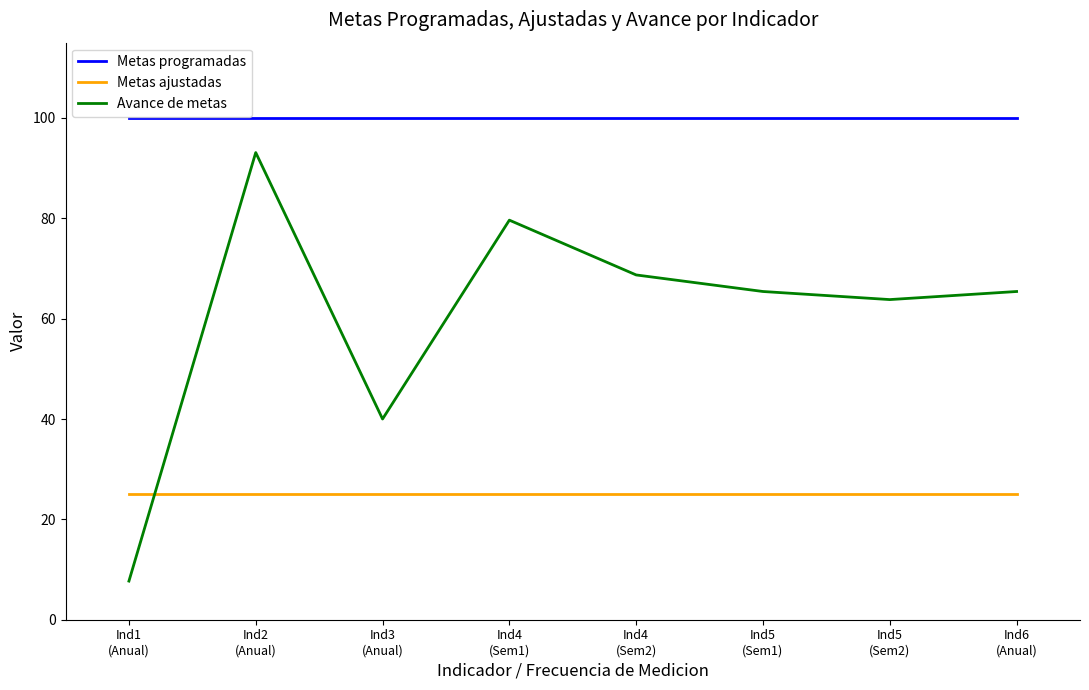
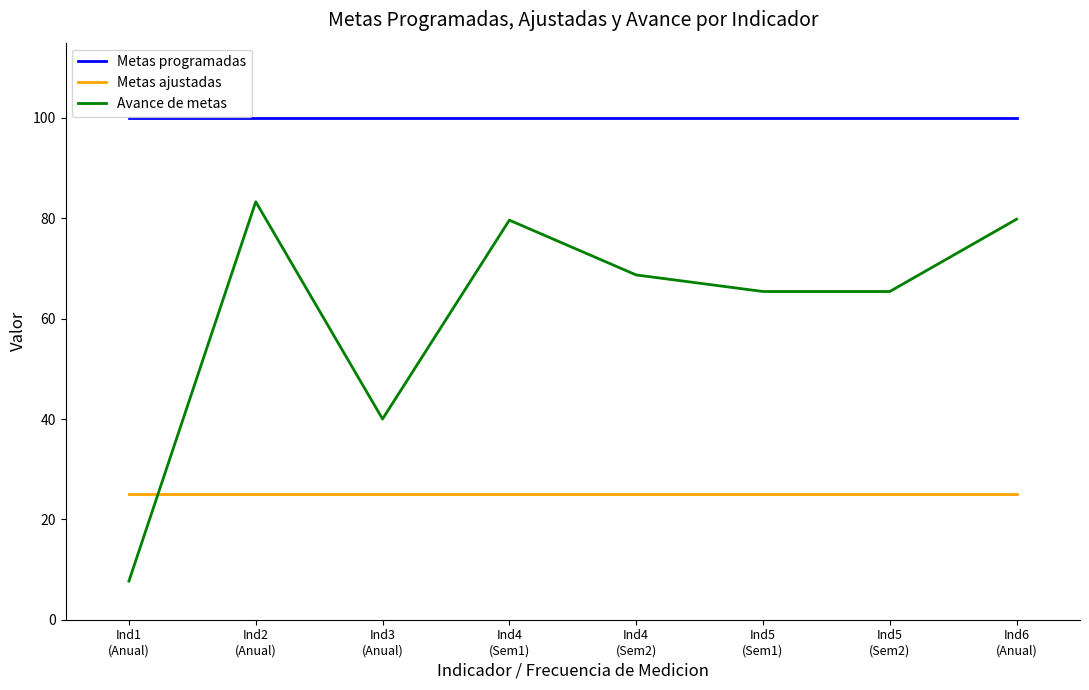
  {
    "Metas programadas": {
      "Ind1 (Anual)": 100,
      "Ind2 (Anual)": 100,
      "Ind3 (Anual)": 100,
      "Ind4 (Sem1)": 100,
      "Ind4 (Sem2)": 100,
      "Ind5 (Sem1)": 100,
      "Ind5 (Sem2)": 100,
      "Ind6 (Anual)": 100
    },
    "Metas ajustadas": {
      "Ind1 (Anual)": 25,
      "Ind2 (Anual)": 25,
      "Ind3 (Anual)": 25,
      "Ind4 (Sem1)": 25,
      "Ind4 (Sem2)": 25,
      "Ind5 (Sem1)": 25,
      "Ind5 (Sem2)": 25,
      "Ind6 (Anual)": 25
    },
    "Avance de metas": {
      "Ind1 (Anual)": 8,
-     "Ind2 (Anual)": 93,
+     "Ind2 (Anual)": 83,
      "Ind3 (Anual)": 40,
      "Ind4 (Sem1)": 80,
      "Ind4 (Sem2)": 69,
      "Ind5 (Sem1)": 65,
-     "Ind5 (Sem2)": 64,
-     "Ind6 (Anual)": 65
+     "Ind5 (Sem2)": 65,
+     "Ind6 (Anual)": 80
    }
  }
